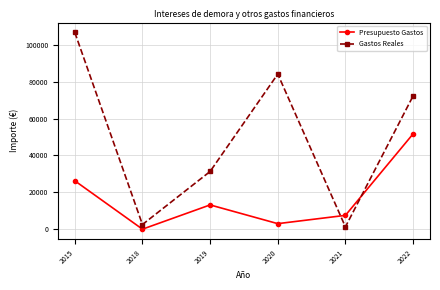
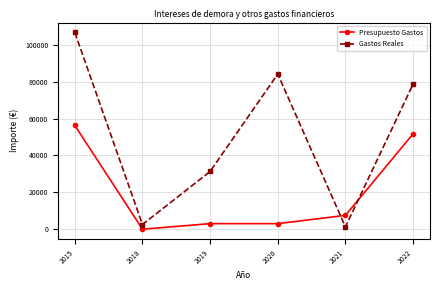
  {
    "Presupuesto Gastos": {
-     "2015": 26000,
+     "2015": 56000,
      "2018": 0,
-     "2019": 13000,
+     "2019": 3000,
      "2020": 3000,
      "2021": 8000,
      "2022": 52000
    },
    "Gastos Reales": {
      "2015": 107000,
      "2018": 3000,
      "2019": 31000,
      "2020": 84000,
      "2021": 1000,
-     "2022": 72000
+     "2022": 79000
    }
  }
